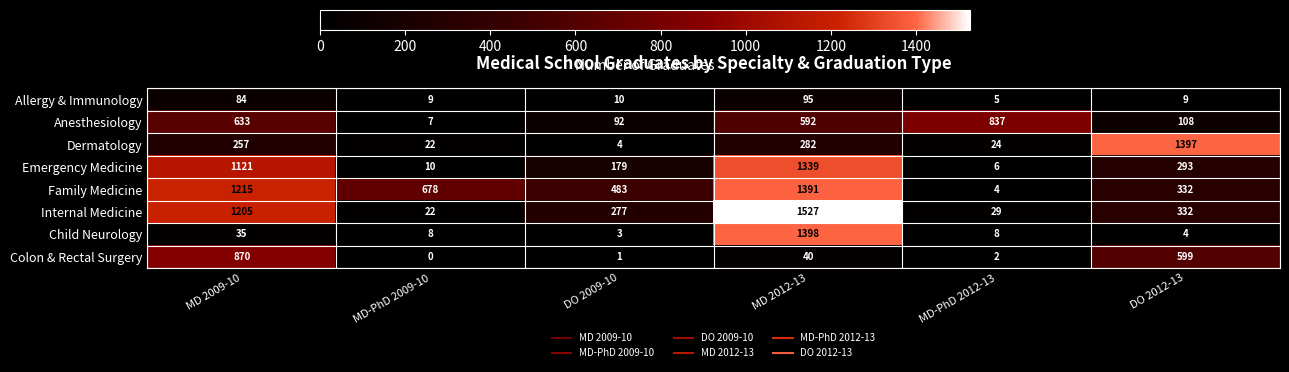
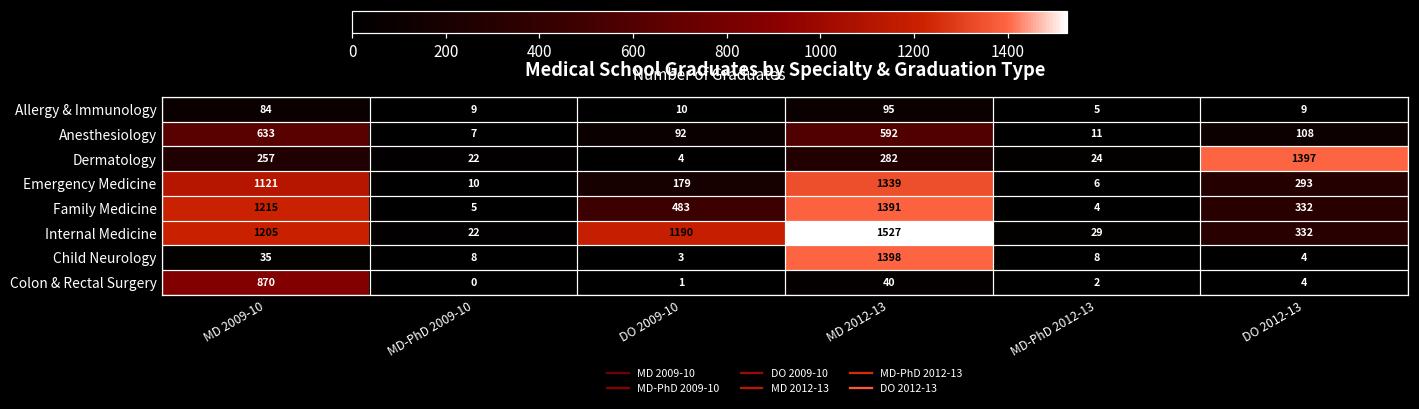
  {
    "Allergy & Immunology": {
      "MD 2009-10": 84,
      "MD-PhD 2009-10": 9,
      "DO 2009-10": 10,
      "MD 2012-13": 95,
      "MD-PhD 2012-13": 5,
      "DO 2012-13": 9
    },
    "Anesthesiology": {
      "MD 2009-10": 633,
      "MD-PhD 2009-10": 7,
      "DO 2009-10": 92,
      "MD 2012-13": 592,
-     "MD-PhD 2012-13": 837,
+     "MD-PhD 2012-13": 11,
      "DO 2012-13": 108
    },
    "Dermatology": {
      "MD 2009-10": 257,
      "MD-PhD 2009-10": 22,
      "DO 2009-10": 4,
      "MD 2012-13": 282,
      "MD-PhD 2012-13": 24,
      "DO 2012-13": 1397
    },
    "Emergency Medicine": {
      "MD 2009-10": 1121,
      "MD-PhD 2009-10": 10,
      "DO 2009-10": 179,
      "MD 2012-13": 1339,
      "MD-PhD 2012-13": 6,
      "DO 2012-13": 293
    },
    "Family Medicine": {
      "MD 2009-10": 1215,
-     "MD-PhD 2009-10": 678,
+     "MD-PhD 2009-10": 5,
      "DO 2009-10": 483,
      "MD 2012-13": 1391,
      "MD-PhD 2012-13": 4,
      "DO 2012-13": 332
    },
    "Internal Medicine": {
      "MD 2009-10": 1205,
      "MD-PhD 2009-10": 22,
-     "DO 2009-10": 277,
+     "DO 2009-10": 1190,
      "MD 2012-13": 1527,
      "MD-PhD 2012-13": 29,
      "DO 2012-13": 332
    },
    "Child Neurology": {
      "MD 2009-10": 35,
      "MD-PhD 2009-10": 8,
      "DO 2009-10": 3,
      "MD 2012-13": 1398,
      "MD-PhD 2012-13": 8,
      "DO 2012-13": 4
    },
    "Colon & Rectal Surgery": {
      "MD 2009-10": 870,
      "MD-PhD 2009-10": 0,
      "DO 2009-10": 1,
      "MD 2012-13": 40,
      "MD-PhD 2012-13": 2,
-     "DO 2012-13": 599
+     "DO 2012-13": 4
    }
  }
